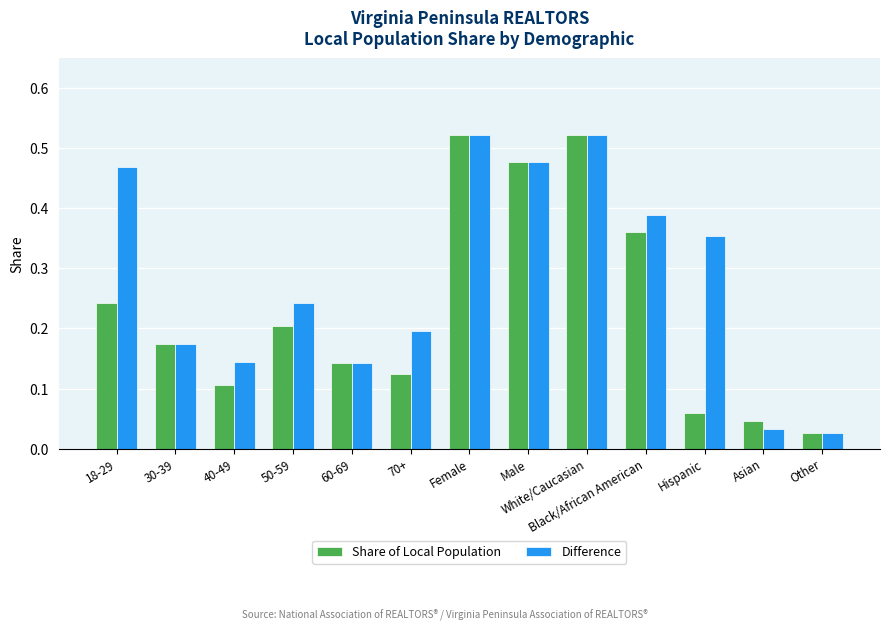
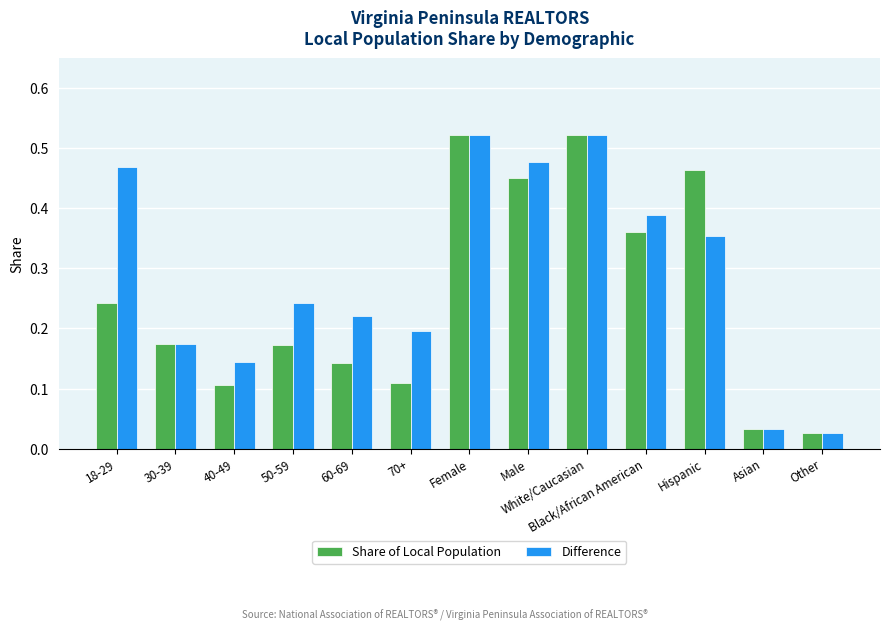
  {
    "Share of Local Population": {
      "18-29": 0.24,
      "30-39": 0.17,
      "40-49": 0.11,
-     "50-59": 0.20,
+     "50-59": 0.17,
      "60-69": 0.14,
-     "70+": 0.12,
+     "70+": 0.11,
      "Female": 0.52,
-     "Male": 0.48,
+     "Male": 0.45,
      "White/Caucasian": 0.52,
      "Black/African American": 0.36,
-     "Hispanic": 0.06,
-     "Asian": 0.05,
+     "Hispanic": 0.46,
+     "Asian": 0.03,
      "Other": 0.03
    },
    "Difference": {
      "18-29": 0.47,
      "30-39": 0.17,
      "40-49": 0.14,
      "50-59": 0.24,
-     "60-69": 0.14,
+     "60-69": 0.22,
      "70+": 0.20,
      "Female": 0.52,
      "Male": 0.48,
      "White/Caucasian": 0.52,
      "Black/African American": 0.39,
      "Hispanic": 0.35,
      "Asian": 0.03,
      "Other": 0.03
    }
  }
